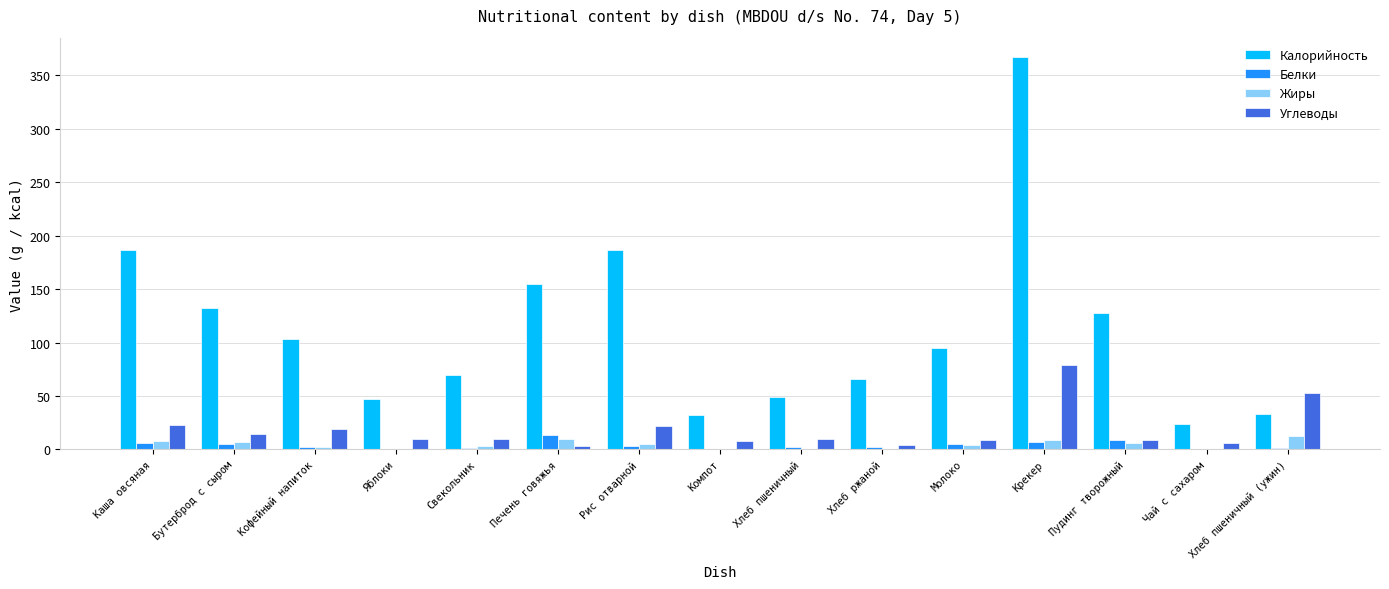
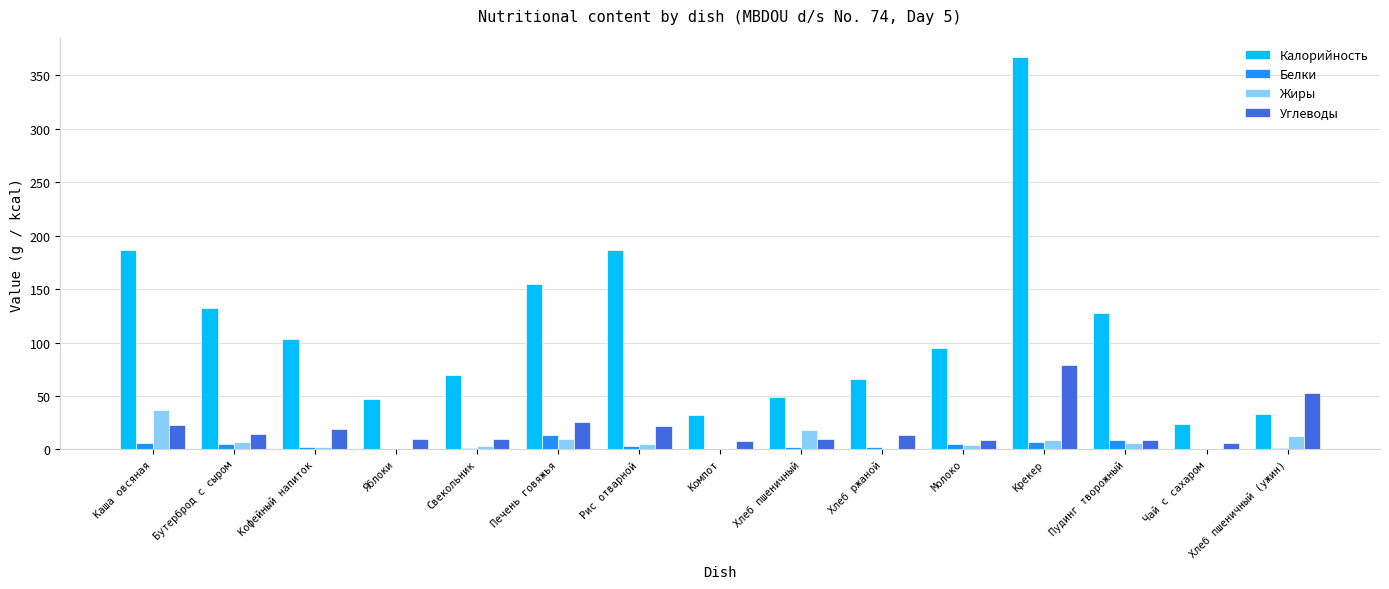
  {
    "Жиры": {
-     "Каша овсяная": 8,
+     "Каша овсяная": 37,
      "Бутерброд с сыром": 7,
      "Кофейный напиток": 2,
      "Свекольник": 3,
      "Печень говяжья": 10,
      "Рис отварной": 5,
-     "Хлеб пшеничный": 0,
+     "Хлеб пшеничный": 19,
      "Молоко": 5,
      "Крекер": 9,
      "Пудинг творожный": 6,
      "Чай с сахаром": 0,
      "Хлеб пшеничный (ужин)": 12
    },
    "Углеводы": {
      "Каша овсяная": 23,
      "Бутерброд с сыром": 15,
      "Кофейный напиток": 19,
      "Яблоки": 10,
      "Свекольник": 10,
-     "Печень говяжья": 3,
+     "Печень говяжья": 25,
      "Рис отварной": 22,
      "Компот": 8,
      "Хлеб пшеничный": 10,
-     "Хлеб ржаной": 4,
+     "Хлеб ржаной": 13,
      "Молоко": 9,
      "Крекер": 79,
      "Пудинг творожный": 9,
      "Чай с сахаром": 6,
      "Хлеб пшеничный (ужин)": 53
    }
  }
